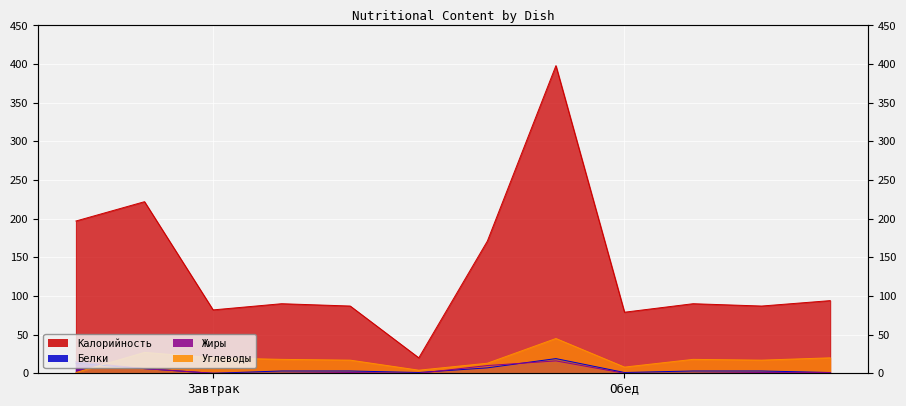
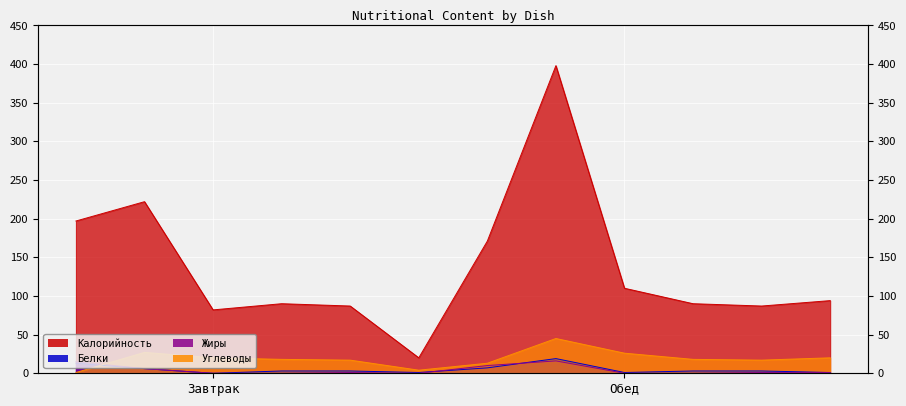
  {
    "Калорийность": {
      "Завтрак": 80,
-     "Обед": 80
+     "Обед": 110
    },
    "Углеводы": {
-     "Обед": 10
+     "Обед": 30
    }
  }
